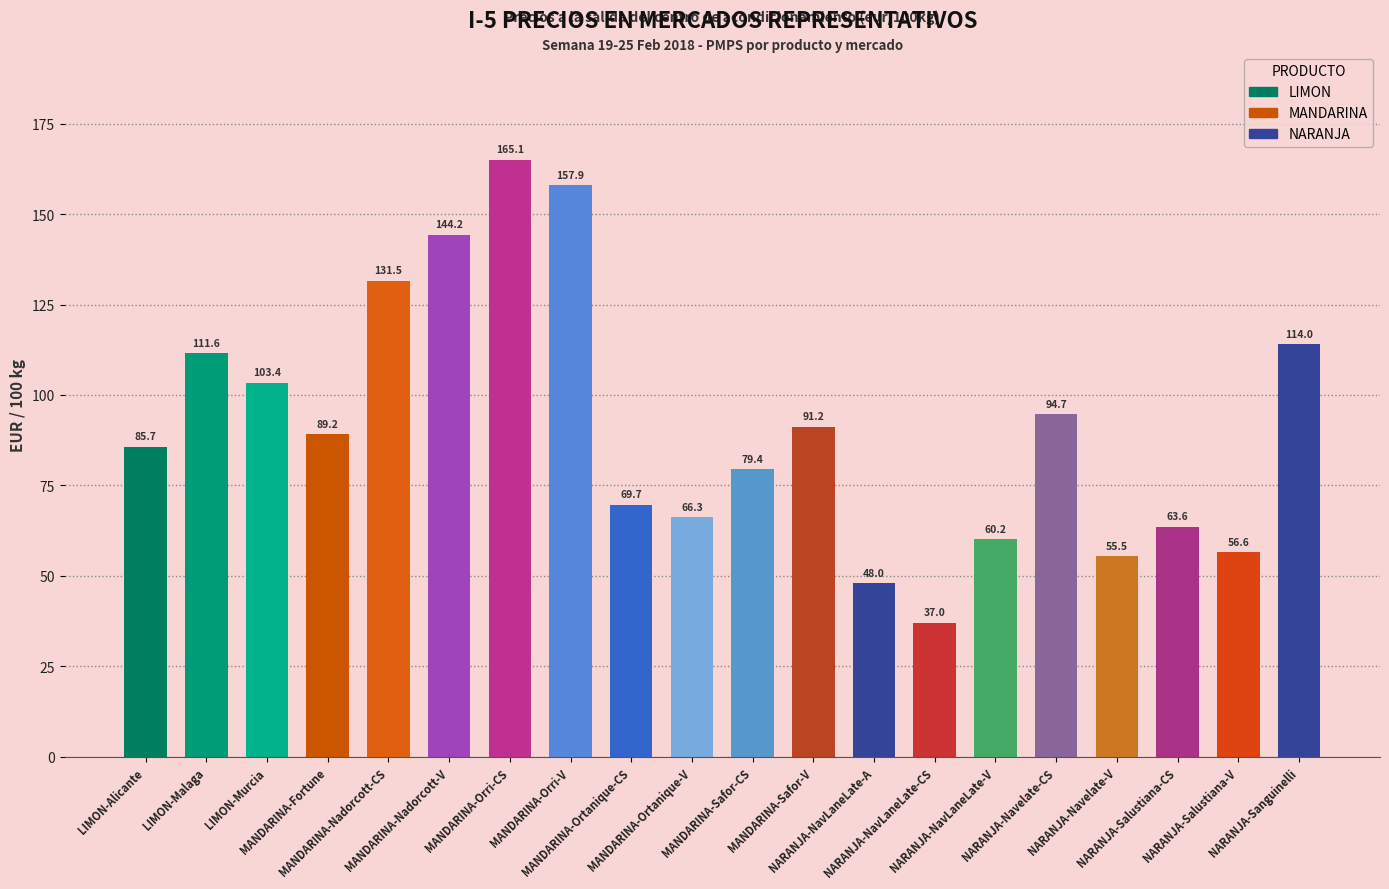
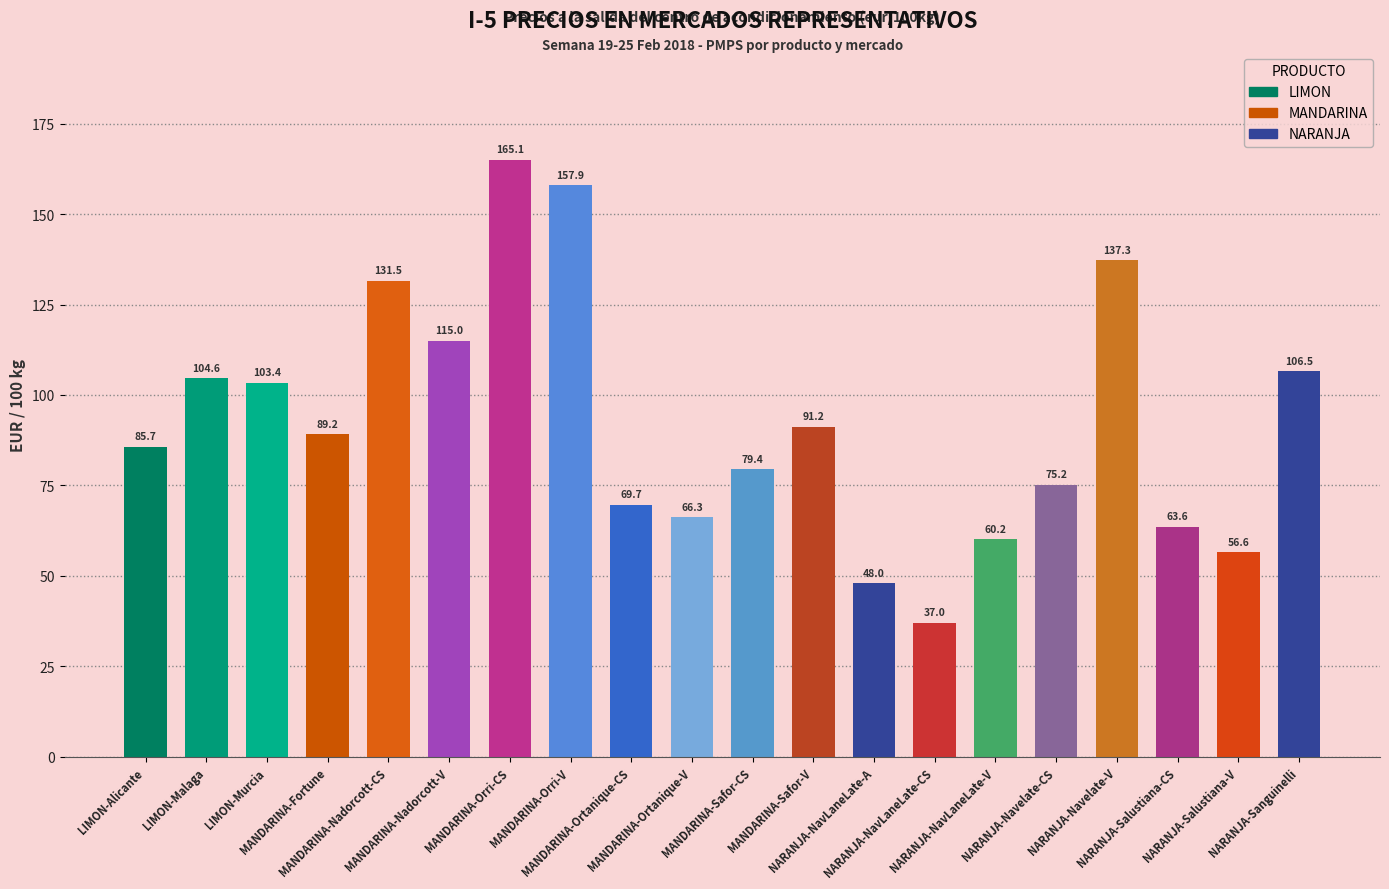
  {
    "LIMON-Alicante": 85.7,
-   "LIMON-Malaga": 111.6,
+   "LIMON-Malaga": 104.6,
    "LIMON-Murcia": 103.4,
    "MANDARINA-Fortune": 89.2,
    "MANDARINA-Nadorcott-CS": 131.5,
-   "MANDARINA-Nadorcott-V": 144.2,
+   "MANDARINA-Nadorcott-V": 115.0,
    "MANDARINA-Orri-CS": 165.1,
    "MANDARINA-Orri-V": 157.9,
    "MANDARINA-Ortanique-CS": 69.7,
    "MANDARINA-Ortanique-V": 66.3,
    "MANDARINA-Safor-CS": 79.4,
    "MANDARINA-Safor-V": 91.2,
    "NARANJA-NavLaneLate-A": 48.0,
    "NARANJA-NavLaneLate-CS": 37.0,
    "NARANJA-NavLaneLate-V": 60.2,
-   "NARANJA-Navelate-CS": 94.7,
-   "NARANJA-Navelate-V": 55.5,
+   "NARANJA-Navelate-CS": 75.2,
+   "NARANJA-Navelate-V": 137.3,
    "NARANJA-Salustiana-CS": 63.6,
    "NARANJA-Salustiana-V": 56.6,
-   "NARANJA-Sanguinelli": 114.0
+   "NARANJA-Sanguinelli": 106.5
  }
